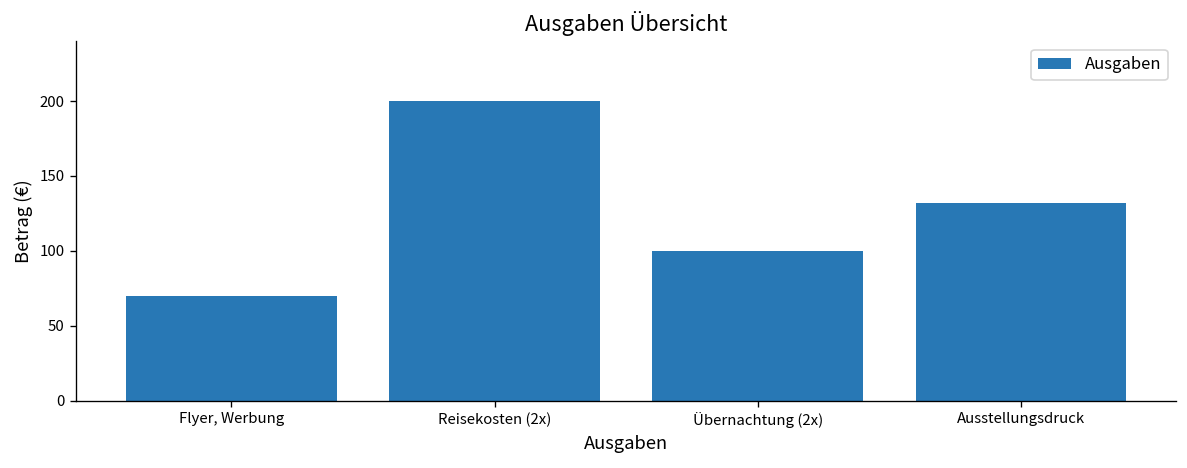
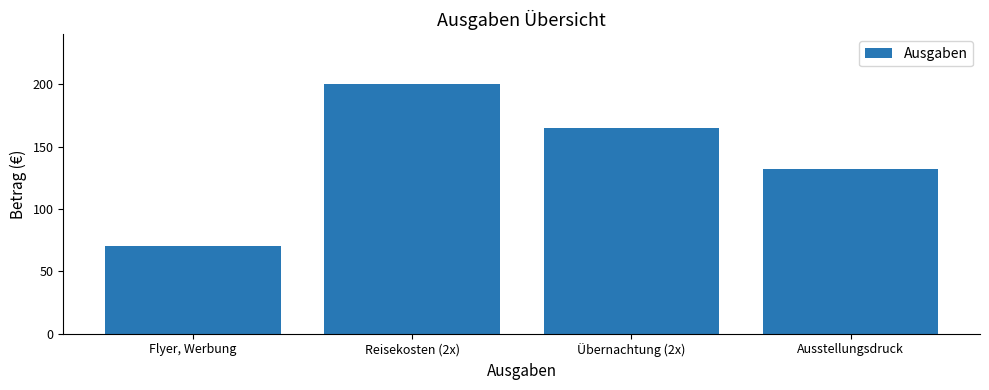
  {
    "Flyer, Werbung": 70,
    "Reisekosten (2x)": 200,
-   "Übernachtung (2x)": 100,
+   "Übernachtung (2x)": 165,
    "Ausstellungsdruck": 132
  }
